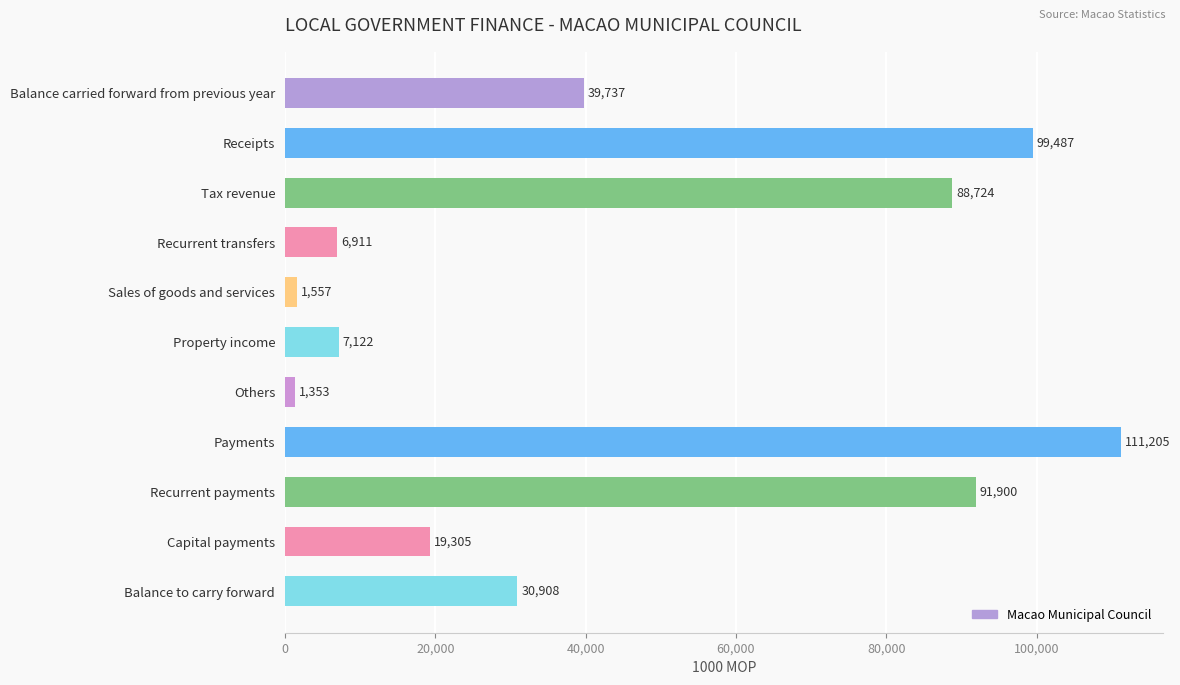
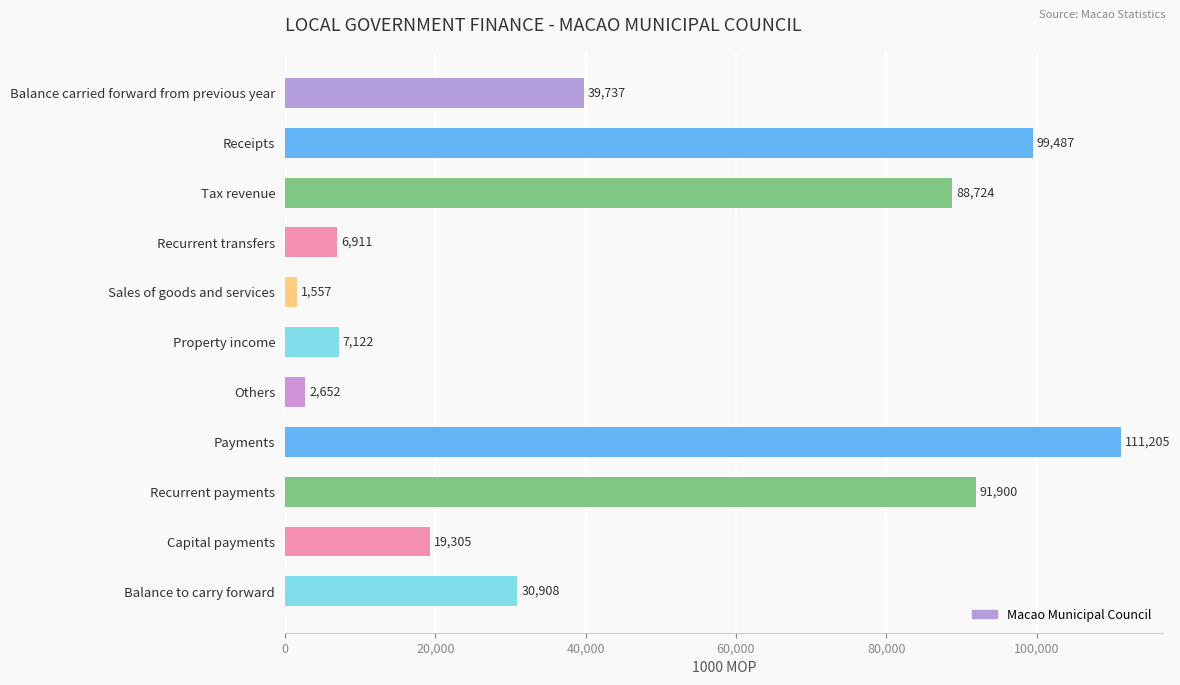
  {
    "Balance carried forward from previous year": "39,737",
    "Receipts": "99,487",
    "Tax revenue": "88,724",
    "Recurrent transfers": "6,911",
    "Sales of goods and services": "1,557",
    "Property income": "7,122",
-   "Others": "1,353",
+   "Others": "2,652",
    "Payments": "111,205",
    "Recurrent payments": "91,900",
    "Capital payments": "19,305",
    "Balance to carry forward": "30,908"
  }
